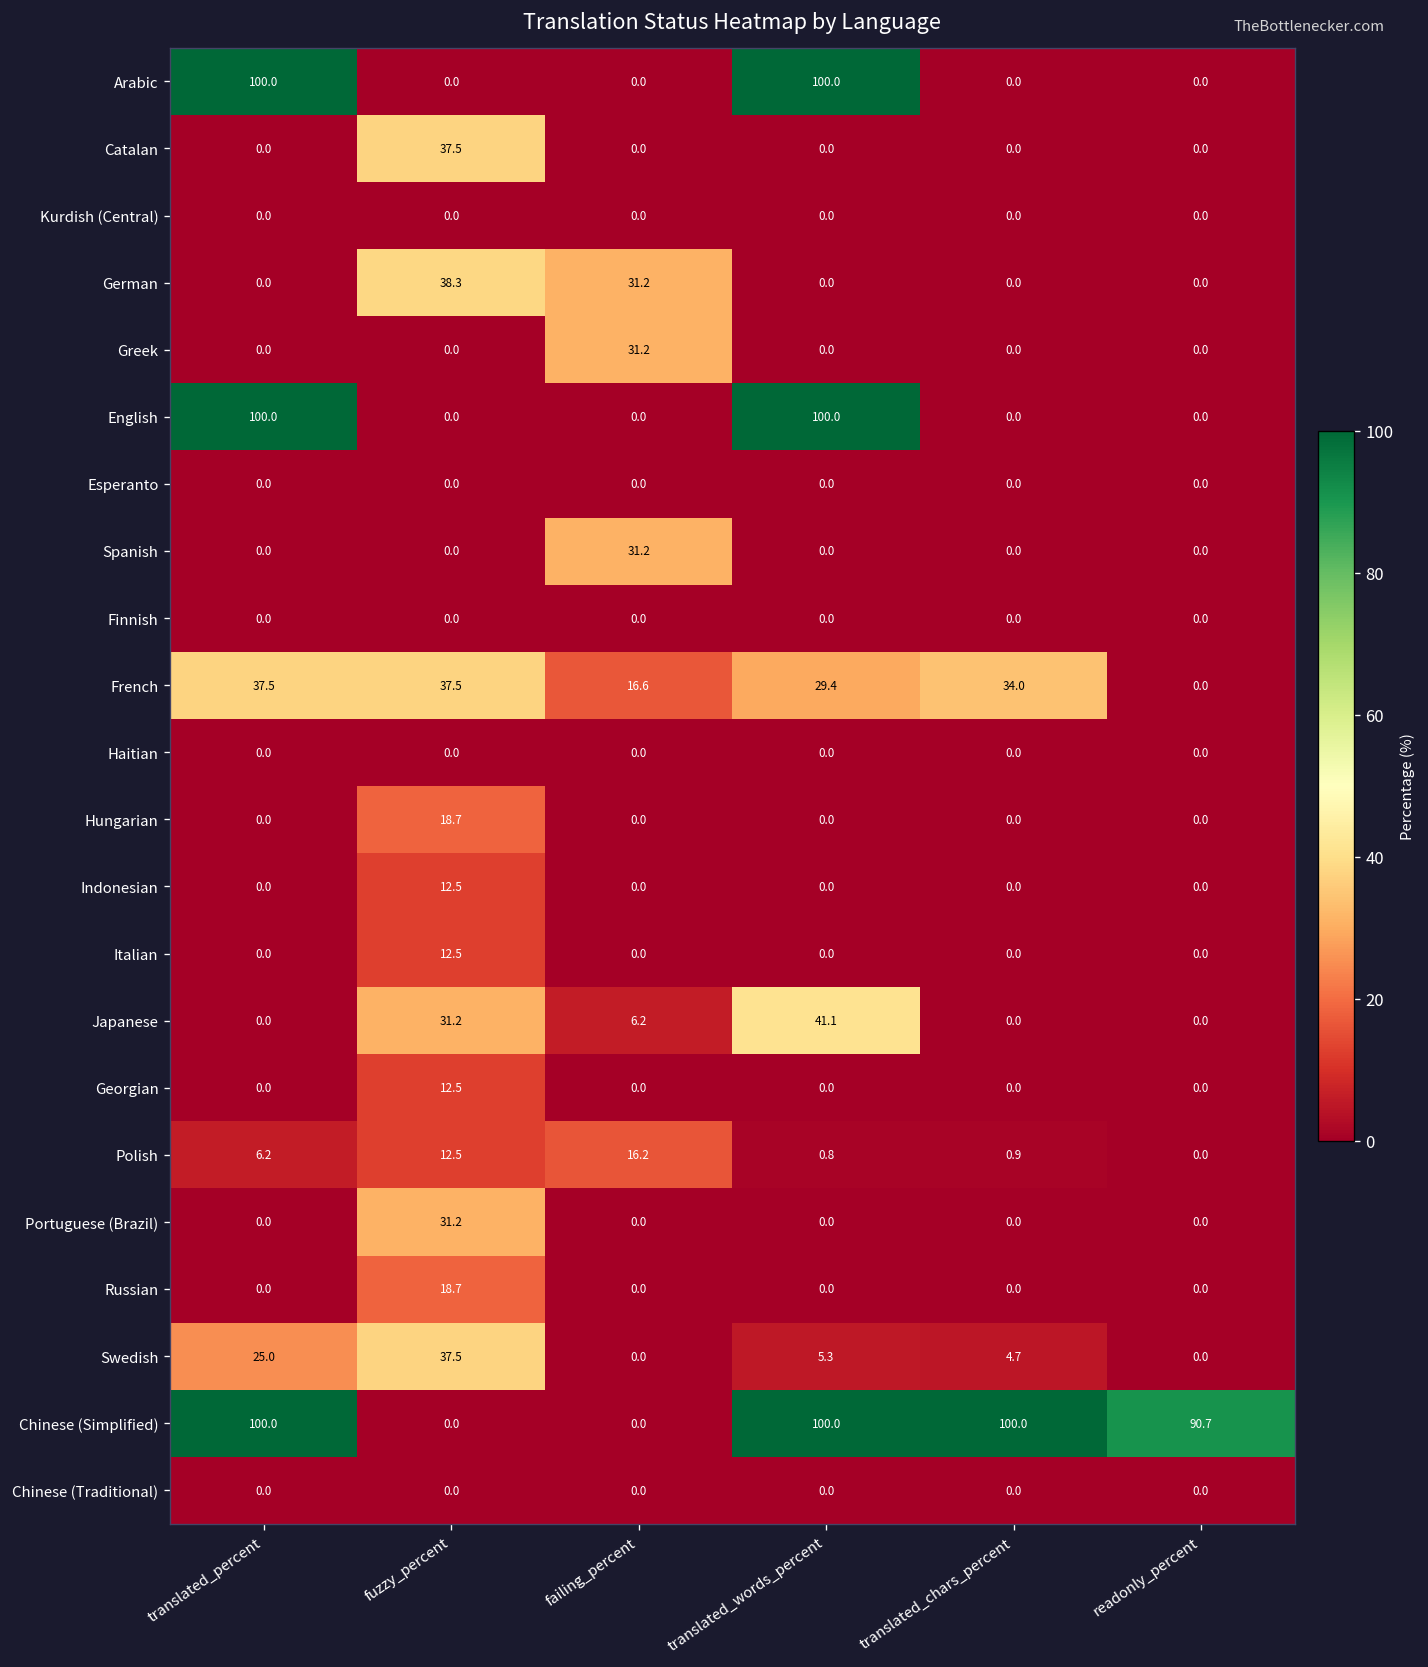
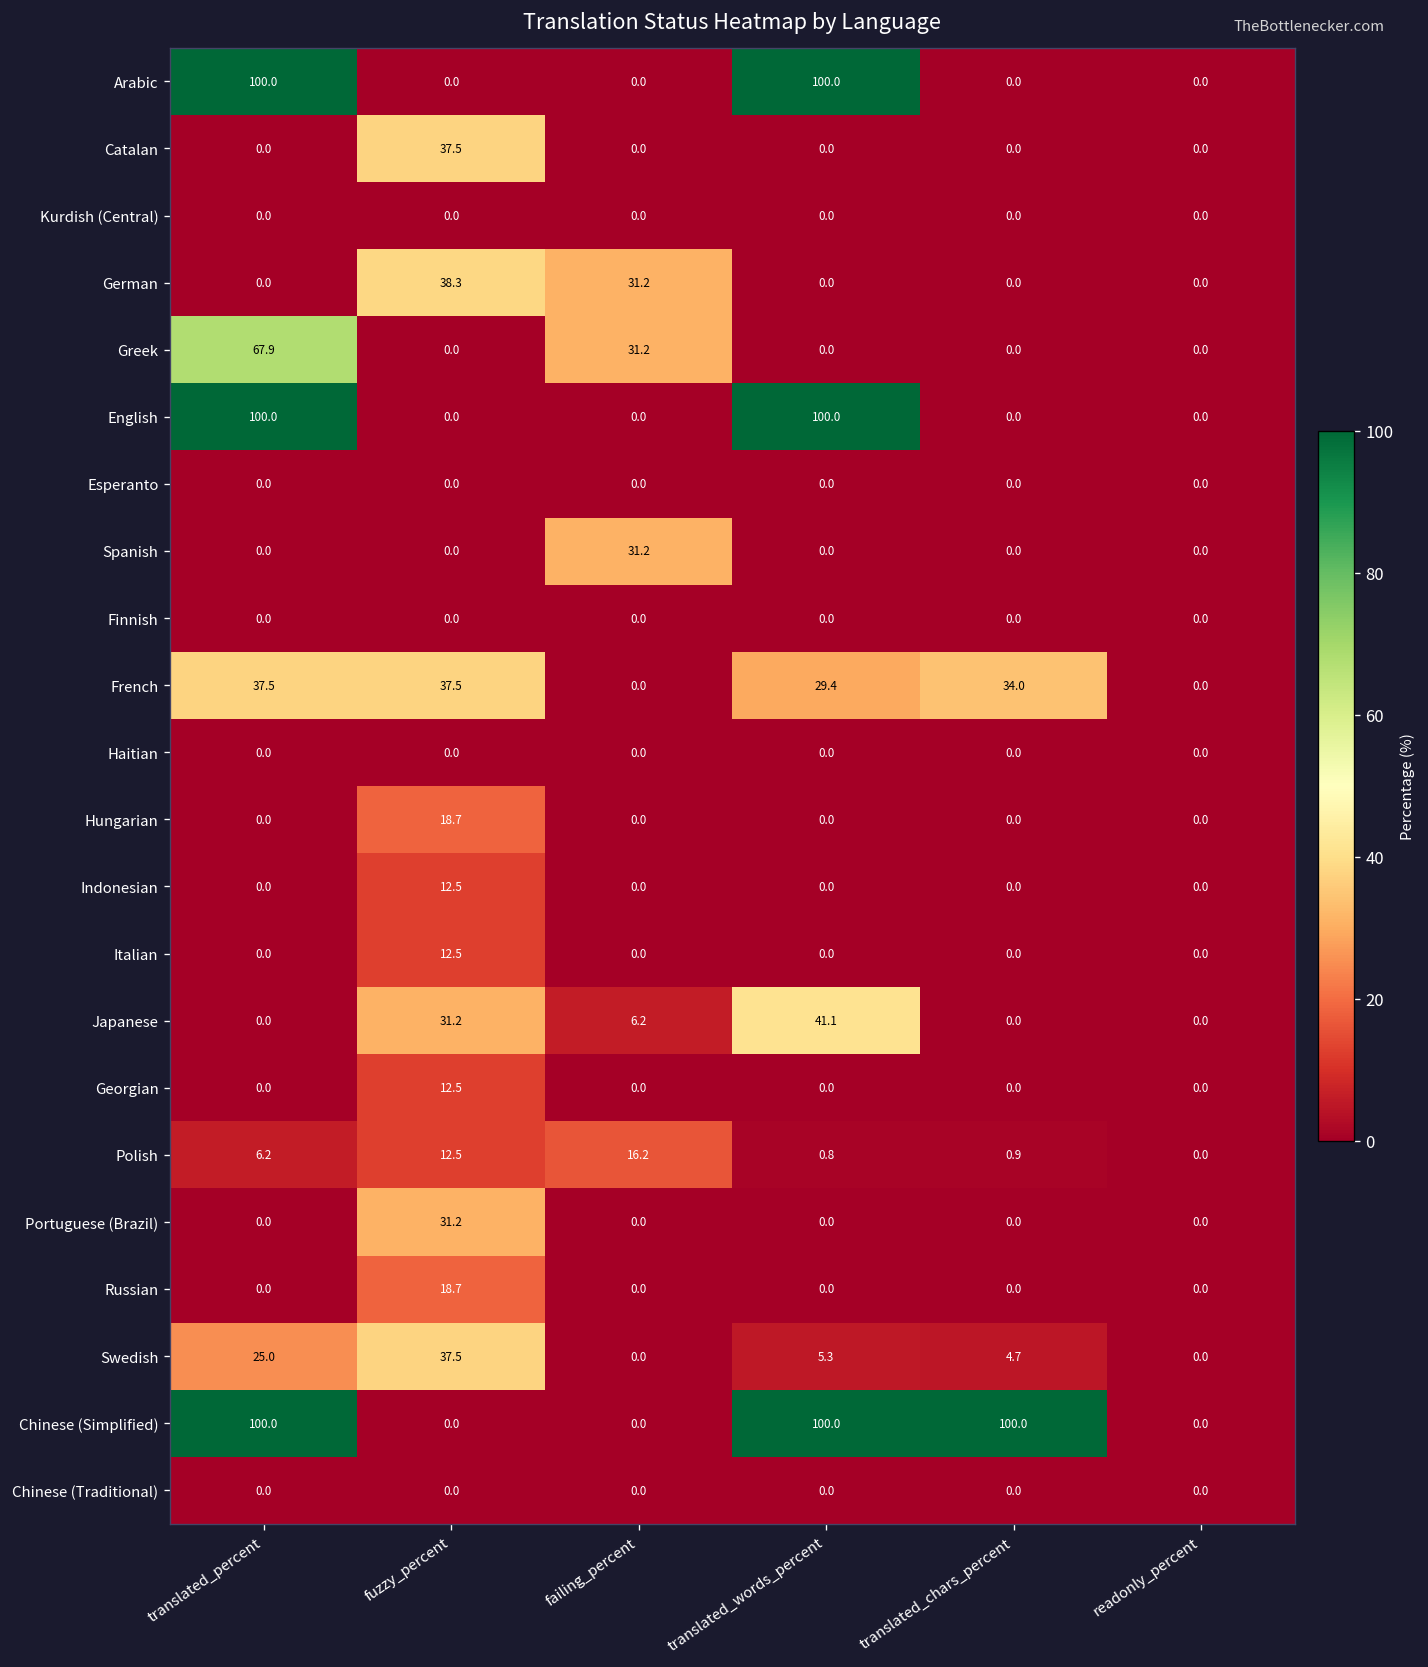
  {
    "Arabic": {
      "translated_percent": 100.0,
      "fuzzy_percent": 0.0,
      "failing_percent": 0.0,
      "translated_words_percent": 100.0,
      "translated_chars_percent": 0.0,
      "readonly_percent": 0.0
    },
    "Catalan": {
      "translated_percent": 0.0,
      "fuzzy_percent": 37.5,
      "failing_percent": 0.0,
      "translated_words_percent": 0.0,
      "translated_chars_percent": 0.0,
      "readonly_percent": 0.0
    },
    "Kurdish (Central)": {
      "translated_percent": 0.0,
      "fuzzy_percent": 0.0,
      "failing_percent": 0.0,
      "translated_words_percent": 0.0,
      "translated_chars_percent": 0.0,
      "readonly_percent": 0.0
    },
    "German": {
      "translated_percent": 0.0,
      "fuzzy_percent": 38.3,
      "failing_percent": 31.2,
      "translated_words_percent": 0.0,
      "translated_chars_percent": 0.0,
      "readonly_percent": 0.0
    },
    "Greek": {
-     "translated_percent": 0.0,
+     "translated_percent": 67.9,
      "fuzzy_percent": 0.0,
      "failing_percent": 31.2,
      "translated_words_percent": 0.0,
      "translated_chars_percent": 0.0,
      "readonly_percent": 0.0
    },
    "English": {
      "translated_percent": 100.0,
      "fuzzy_percent": 0.0,
      "failing_percent": 0.0,
      "translated_words_percent": 100.0,
      "translated_chars_percent": 0.0,
      "readonly_percent": 0.0
    },
    "Esperanto": {
      "translated_percent": 0.0,
      "fuzzy_percent": 0.0,
      "failing_percent": 0.0,
      "translated_words_percent": 0.0,
      "translated_chars_percent": 0.0,
      "readonly_percent": 0.0
    },
    "Spanish": {
      "translated_percent": 0.0,
      "fuzzy_percent": 0.0,
      "failing_percent": 31.2,
      "translated_words_percent": 0.0,
      "translated_chars_percent": 0.0,
      "readonly_percent": 0.0
    },
    "Finnish": {
      "translated_percent": 0.0,
      "fuzzy_percent": 0.0,
      "failing_percent": 0.0,
      "translated_words_percent": 0.0,
      "translated_chars_percent": 0.0,
      "readonly_percent": 0.0
    },
    "French": {
      "translated_percent": 37.5,
      "fuzzy_percent": 37.5,
-     "failing_percent": 16.6,
+     "failing_percent": 0.0,
      "translated_words_percent": 29.4,
      "translated_chars_percent": 34.0,
      "readonly_percent": 0.0
    },
    "Haitian": {
      "translated_percent": 0.0,
      "fuzzy_percent": 0.0,
      "failing_percent": 0.0,
      "translated_words_percent": 0.0,
      "translated_chars_percent": 0.0,
      "readonly_percent": 0.0
    },
    "Hungarian": {
      "translated_percent": 0.0,
      "fuzzy_percent": 18.7,
      "failing_percent": 0.0,
      "translated_words_percent": 0.0,
      "translated_chars_percent": 0.0,
      "readonly_percent": 0.0
    },
    "Indonesian": {
      "translated_percent": 0.0,
      "fuzzy_percent": 12.5,
      "failing_percent": 0.0,
      "translated_words_percent": 0.0,
      "translated_chars_percent": 0.0,
      "readonly_percent": 0.0
    },
    "Italian": {
      "translated_percent": 0.0,
      "fuzzy_percent": 12.5,
      "failing_percent": 0.0,
      "translated_words_percent": 0.0,
      "translated_chars_percent": 0.0,
      "readonly_percent": 0.0
    },
    "Japanese": {
      "translated_percent": 0.0,
      "fuzzy_percent": 31.2,
      "failing_percent": 6.2,
      "translated_words_percent": 41.1,
      "translated_chars_percent": 0.0,
      "readonly_percent": 0.0
    },
    "Georgian": {
      "translated_percent": 0.0,
      "fuzzy_percent": 12.5,
      "failing_percent": 0.0,
      "translated_words_percent": 0.0,
      "translated_chars_percent": 0.0,
      "readonly_percent": 0.0
    },
    "Polish": {
      "translated_percent": 6.2,
      "fuzzy_percent": 12.5,
      "failing_percent": 16.2,
      "translated_words_percent": 0.8,
      "translated_chars_percent": 0.9,
      "readonly_percent": 0.0
    },
    "Portuguese (Brazil)": {
      "translated_percent": 0.0,
      "fuzzy_percent": 31.2,
      "failing_percent": 0.0,
      "translated_words_percent": 0.0,
      "translated_chars_percent": 0.0,
      "readonly_percent": 0.0
    },
    "Russian": {
      "translated_percent": 0.0,
      "fuzzy_percent": 18.7,
      "failing_percent": 0.0,
      "translated_words_percent": 0.0,
      "translated_chars_percent": 0.0,
      "readonly_percent": 0.0
    },
    "Swedish": {
      "translated_percent": 25.0,
      "fuzzy_percent": 37.5,
      "failing_percent": 0.0,
      "translated_words_percent": 5.3,
      "translated_chars_percent": 4.7,
      "readonly_percent": 0.0
    },
    "Chinese (Simplified)": {
      "translated_percent": 100.0,
      "fuzzy_percent": 0.0,
      "failing_percent": 0.0,
      "translated_words_percent": 100.0,
      "translated_chars_percent": 100.0,
-     "readonly_percent": 90.7
+     "readonly_percent": 0.0
    },
    "Chinese (Traditional)": {
      "translated_percent": 0.0,
      "fuzzy_percent": 0.0,
      "failing_percent": 0.0,
      "translated_words_percent": 0.0,
      "translated_chars_percent": 0.0,
      "readonly_percent": 0.0
    }
  }
